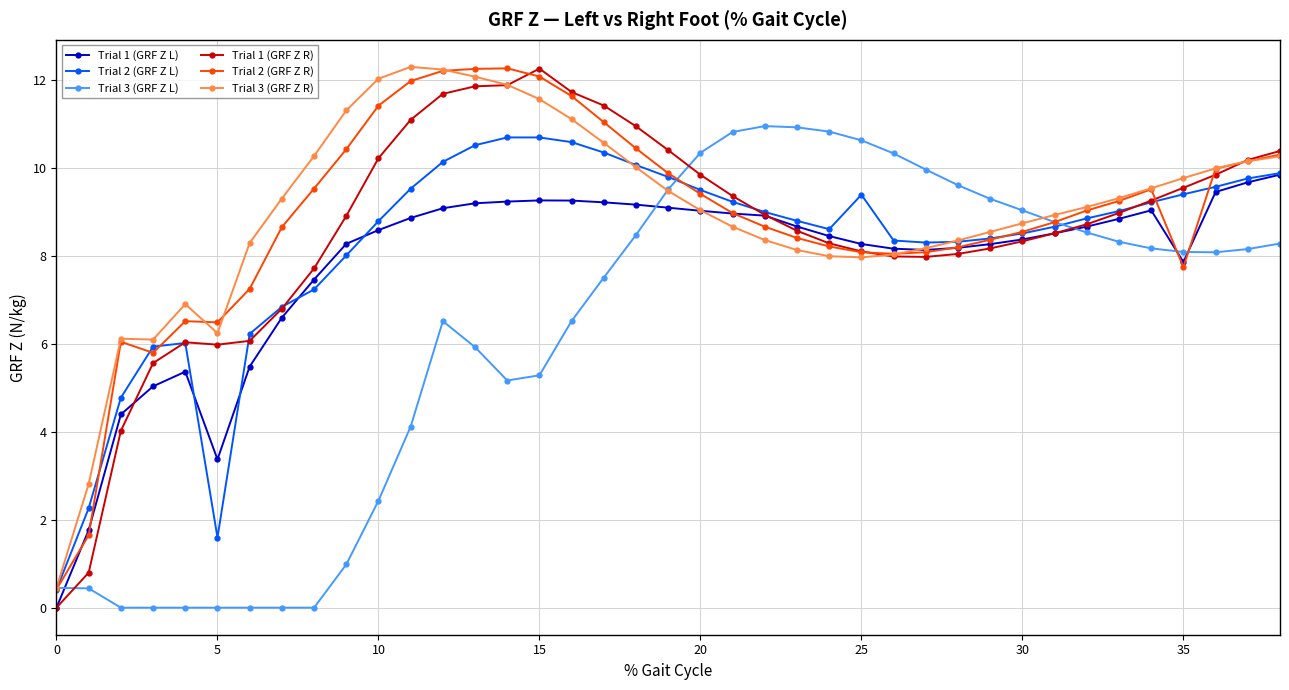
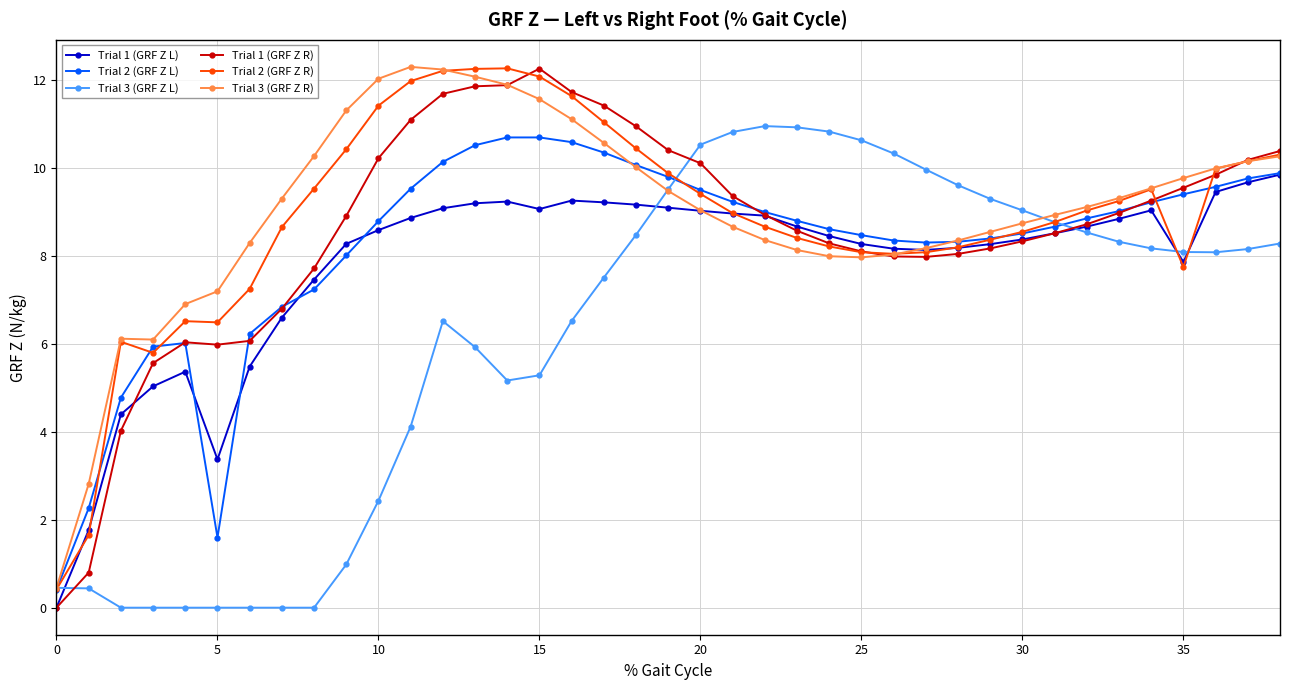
  {
    "Trial 1 (GRF Z L)": {
      "5": 3.4,
      "10": 8.6,
-     "15": 9.3,
+     "15": 9.1,
      "25": 8.3,
      "35": 7.9
    },
    "Trial 2 (GRF Z L)": {
      "5": 1.6,
      "10": 8.8,
      "15": 10.7,
      "20": 9.5,
-     "25": 9.4,
+     "25": 8.5,
      "35": 9.4
    },
    "Trial 3 (GRF Z L)": {
      "5": 0.0,
      "10": 2.4,
      "15": 5.3,
-     "20": 10.3,
+     "20": 10.5,
      "25": 10.6,
      "30": 9.0,
      "35": 8.1
    },
    "Trial 1 (GRF Z R)": {
      "5": 6.0,
      "10": 10.2,
      "15": 12.3,
-     "20": 9.8,
+     "20": 10.1,
      "35": 9.5
    },
    "Trial 2 (GRF Z R)": {
      "5": 6.5,
      "10": 11.4,
      "15": 12.1,
      "20": 9.4,
      "35": 7.7
    },
    "Trial 3 (GRF Z R)": {
-     "5": 6.2,
+     "5": 7.2,
      "10": 12.0,
      "15": 11.6,
      "25": 8.0,
      "30": 8.7,
      "35": 9.8
    }
  }
